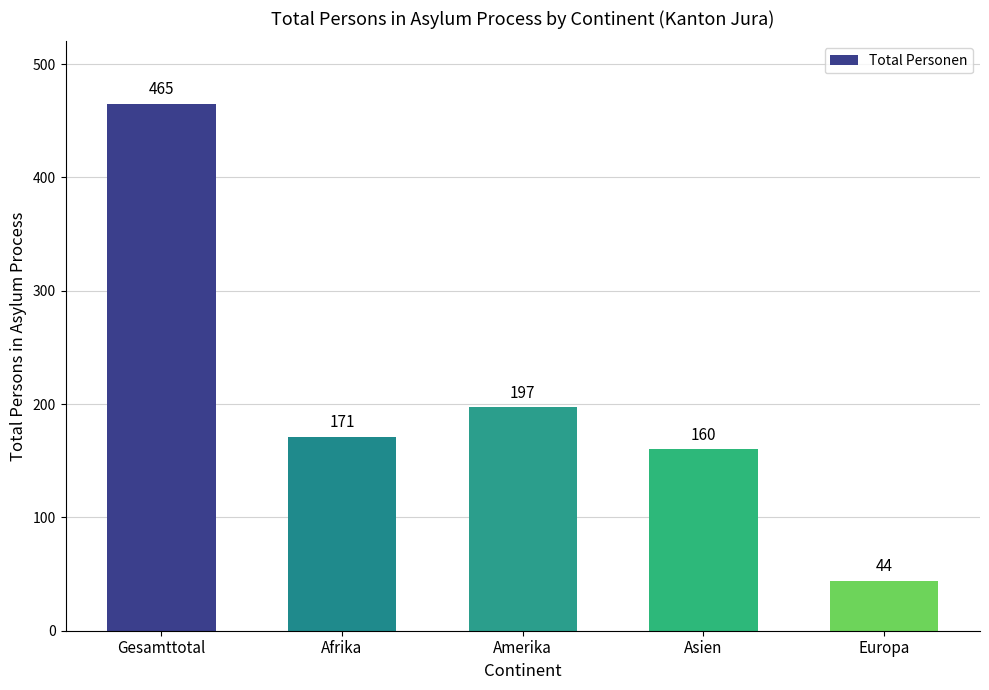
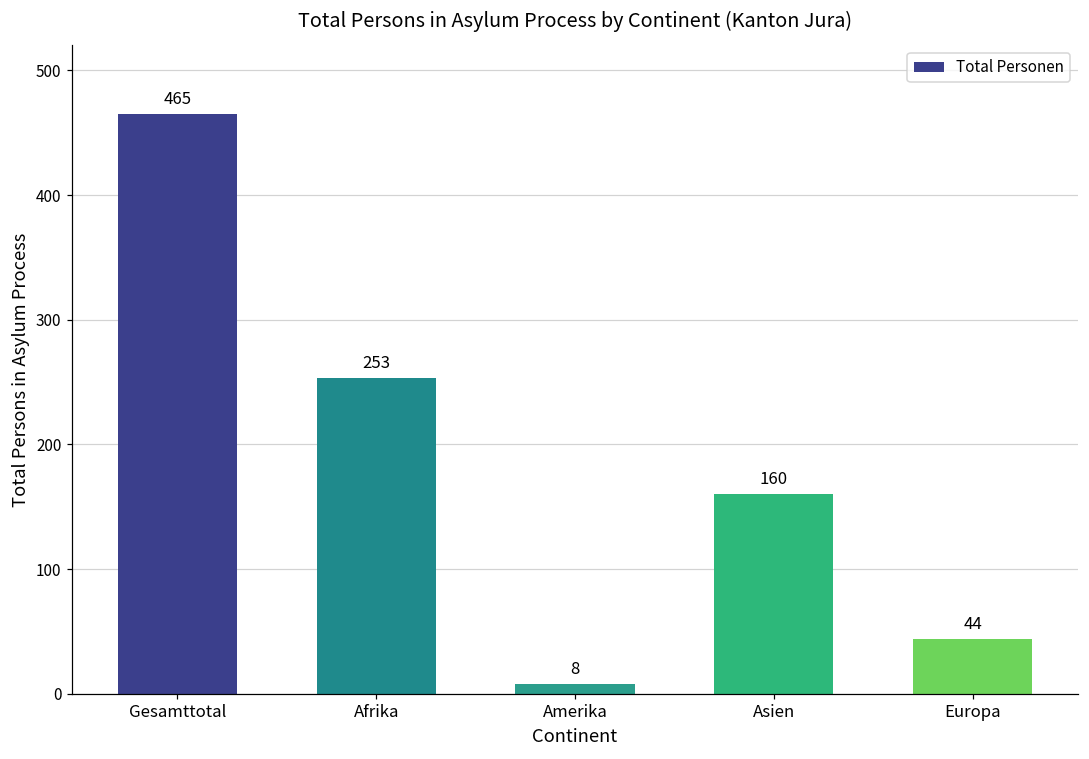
  {
    "Gesamttotal": 465,
-   "Afrika": 171,
-   "Amerika": 197,
+   "Afrika": 253,
+   "Amerika": 8,
    "Asien": 160,
    "Europa": 44
  }
